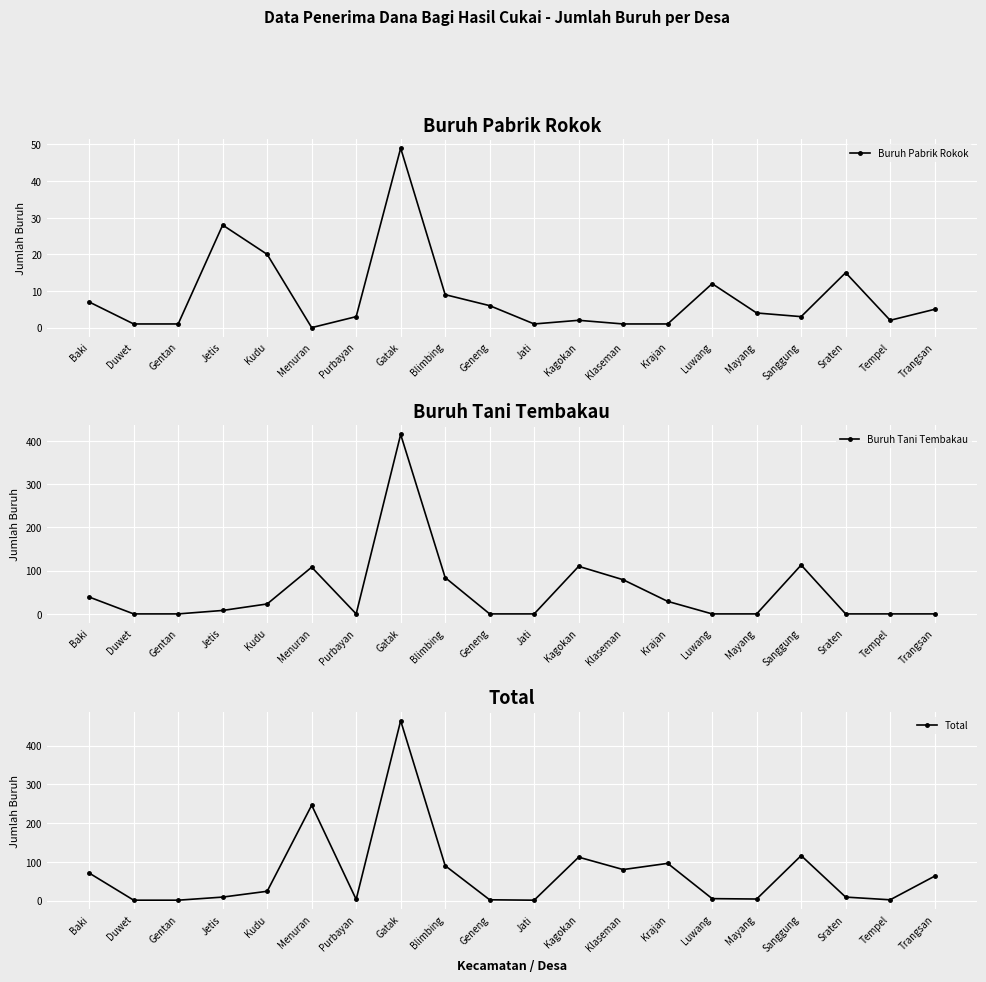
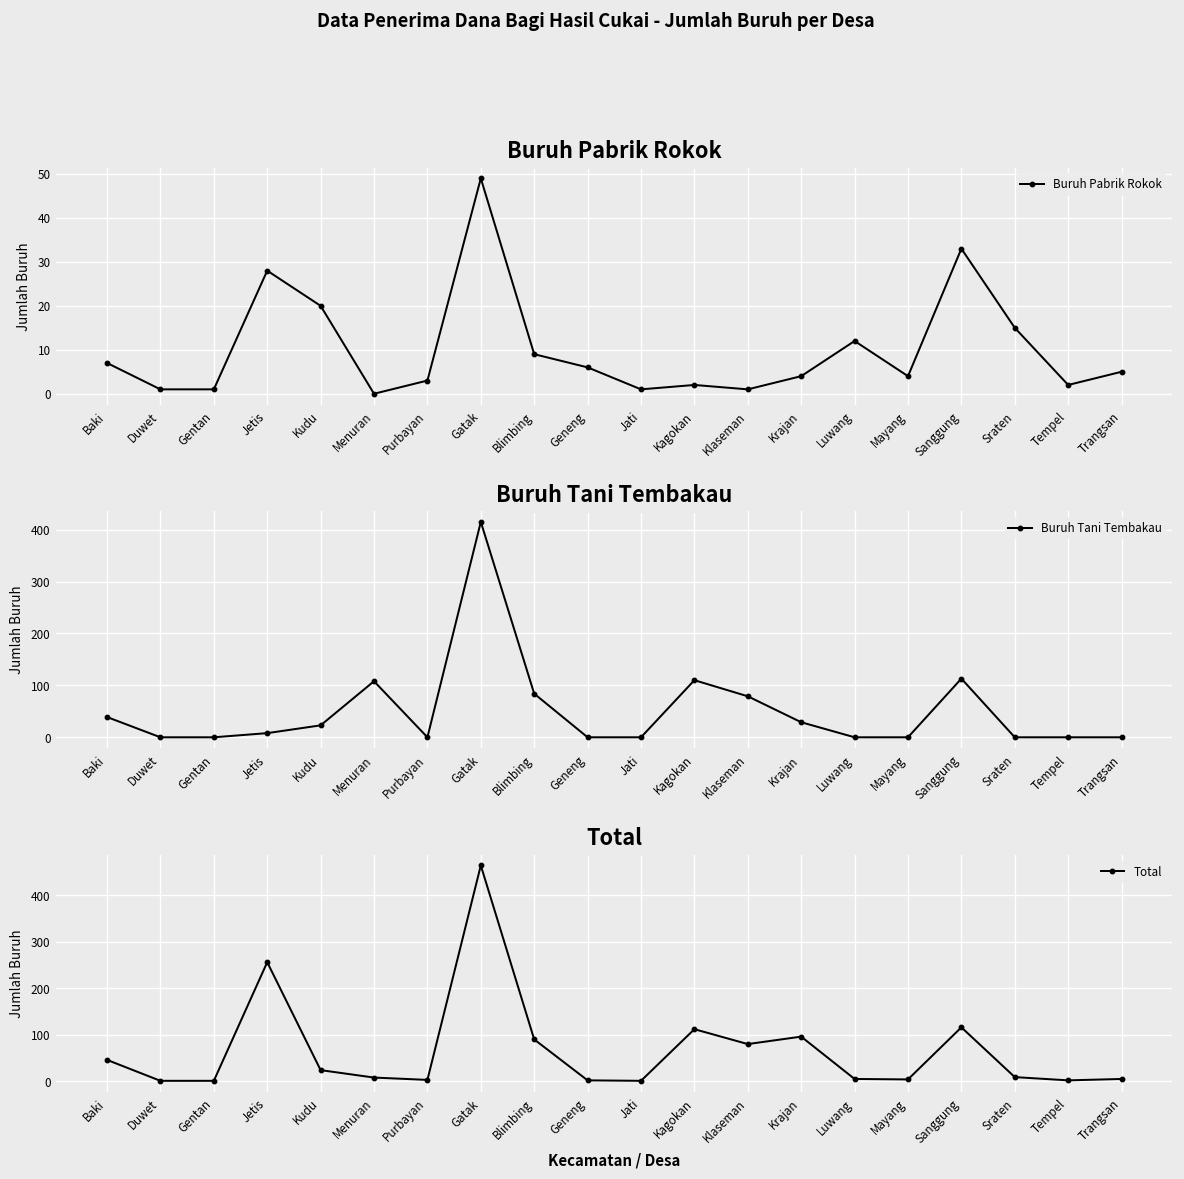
  {
    "Buruh Pabrik Rokok": {
      "Baki": 7,
      "Duwet": 1,
      "Gentan": 1,
      "Jetis": 28,
      "Kudu": 20,
      "Menuran": 0,
      "Purbayan": 3,
      "Gatak": 49,
      "Blimbing": 9,
      "Geneng": 6,
      "Jati": 1,
      "Kagokan": 2,
      "Klaseman": 1,
-     "Krajan": 1,
+     "Krajan": 4,
      "Luwang": 12,
      "Mayang": 4,
-     "Sanggung": 3,
+     "Sanggung": 33,
      "Sraten": 15,
      "Tempel": 2,
      "Trangsan": 5
    },
    "Buruh Tani Tembakau": {
      "Baki": 40,
      "Duwet": 0,
      "Gentan": 0,
      "Jetis": 10,
      "Kudu": 20,
      "Menuran": 110,
      "Purbayan": 0,
      "Gatak": 420,
      "Blimbing": 80,
      "Geneng": 0,
      "Jati": 0,
      "Kagokan": 110,
      "Klaseman": 80,
      "Krajan": 30,
      "Luwang": 0,
      "Mayang": 0,
      "Sanggung": 110,
      "Sraten": 0,
      "Tempel": 0,
      "Trangsan": 0
    },
    "Total": {
-     "Baki": 70,
+     "Baki": 50,
      "Duwet": 0,
      "Gentan": 0,
-     "Jetis": 10,
+     "Jetis": 260,
      "Kudu": 20,
-     "Menuran": 250,
+     "Menuran": 10,
      "Purbayan": 0,
      "Gatak": 460,
      "Blimbing": 90,
      "Geneng": 0,
      "Jati": 0,
      "Kagokan": 110,
      "Klaseman": 80,
      "Krajan": 100,
      "Luwang": 10,
      "Mayang": 0,
      "Sanggung": 120,
      "Sraten": 10,
      "Tempel": 0,
-     "Trangsan": 60
+     "Trangsan": 10
    }
  }
